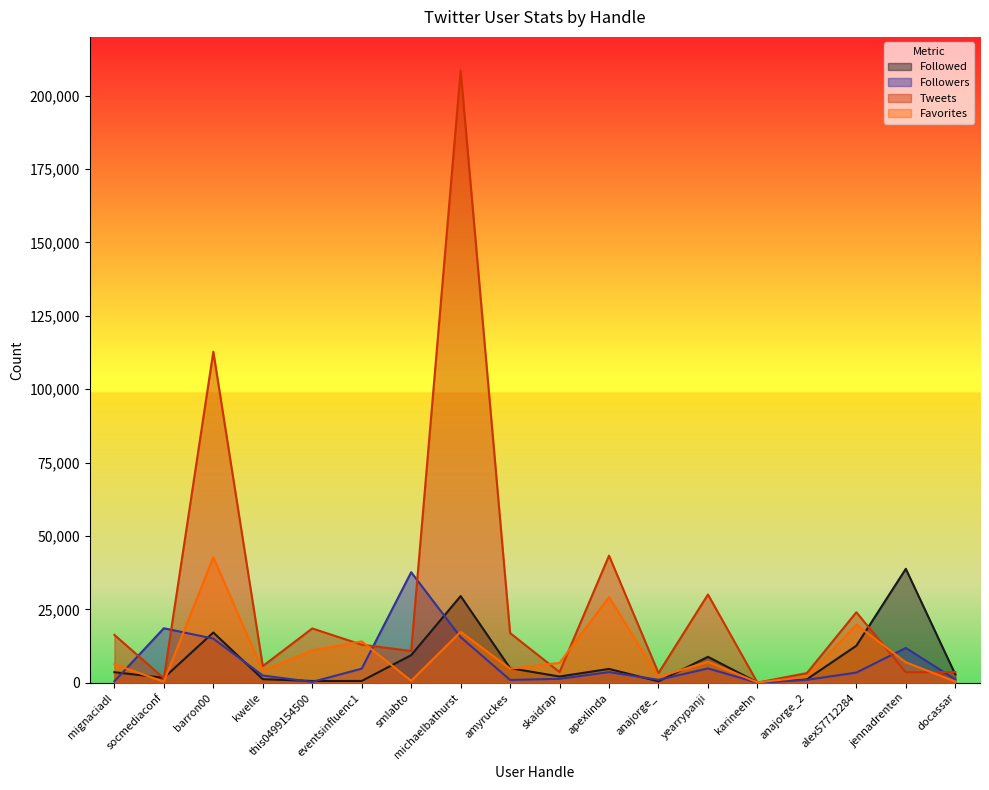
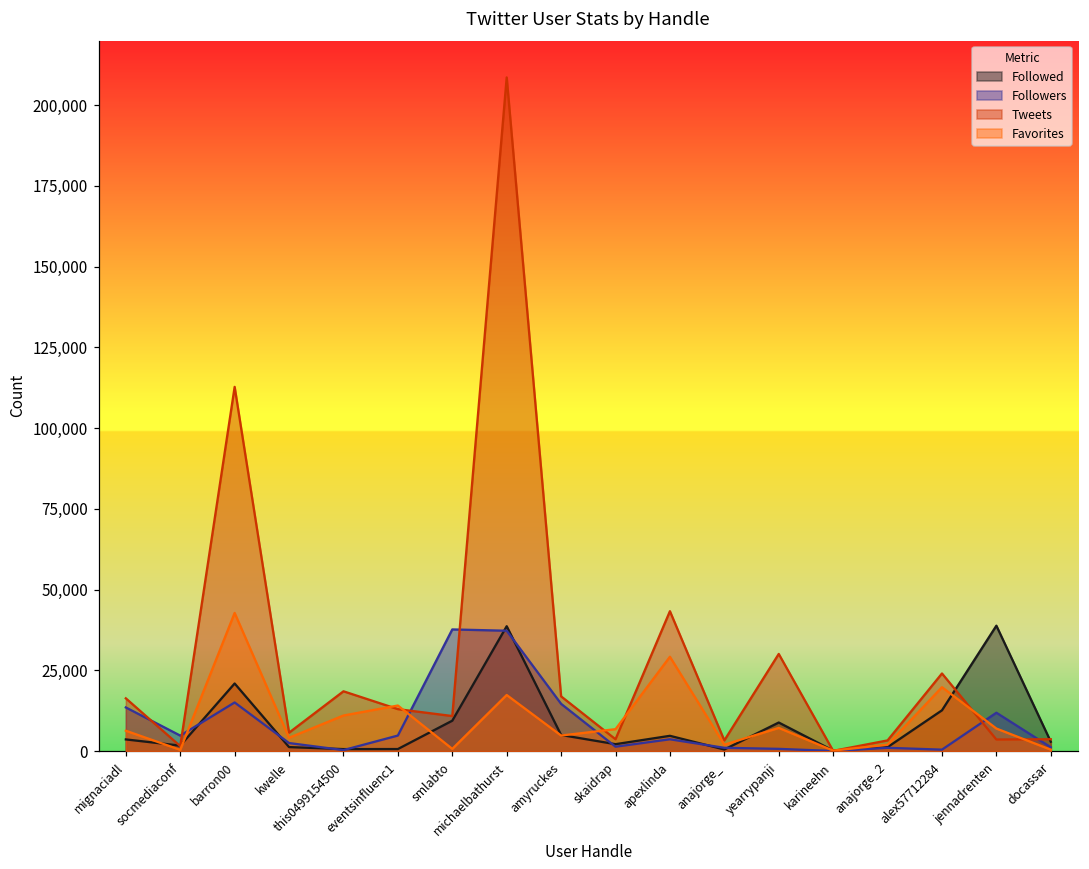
  {
    "Followed": {
      "mignaciadl": "4,000",
-     "barron00": "17,000",
+     "barron00": "21,000",
      "kwelle": "1,000",
      "eventsinfluenc1": "1,000",
      "smlabto": "9,000",
-     "michaelbathurst": "30,000",
+     "michaelbathurst": "39,000",
      "apexlinda": "5,000",
      "yearrypanji": "9,000",
      "alex57712284": "13,000",
      "jennadrenten": "39,000"
    },
    "Followers": {
-     "mignaciadl": "1,000",
-     "socmediaconf": "19,000",
+     "mignaciadl": "14,000",
+     "socmediaconf": "5,000",
      "barron00": "15,000",
      "kwelle": "2,000",
      "eventsinfluenc1": "5,000",
      "smlabto": "38,000",
-     "michaelbathurst": "16,000",
-     "amyruckes": "1,000",
+     "michaelbathurst": "37,000",
+     "amyruckes": "15,000",
      "apexlinda": "4,000",
-     "yearrypanji": "5,000",
-     "alex57712284": "3,000",
+     "yearrypanji": "1,000",
+     "alex57712284": "0",
      "jennadrenten": "12,000"
    }
  }
